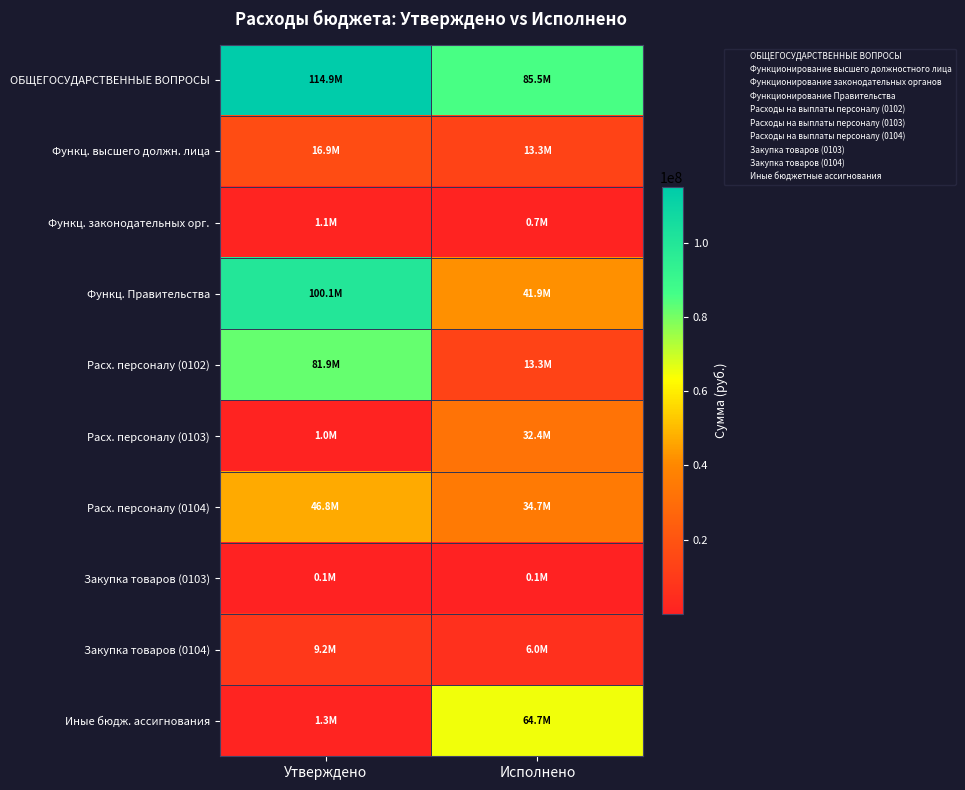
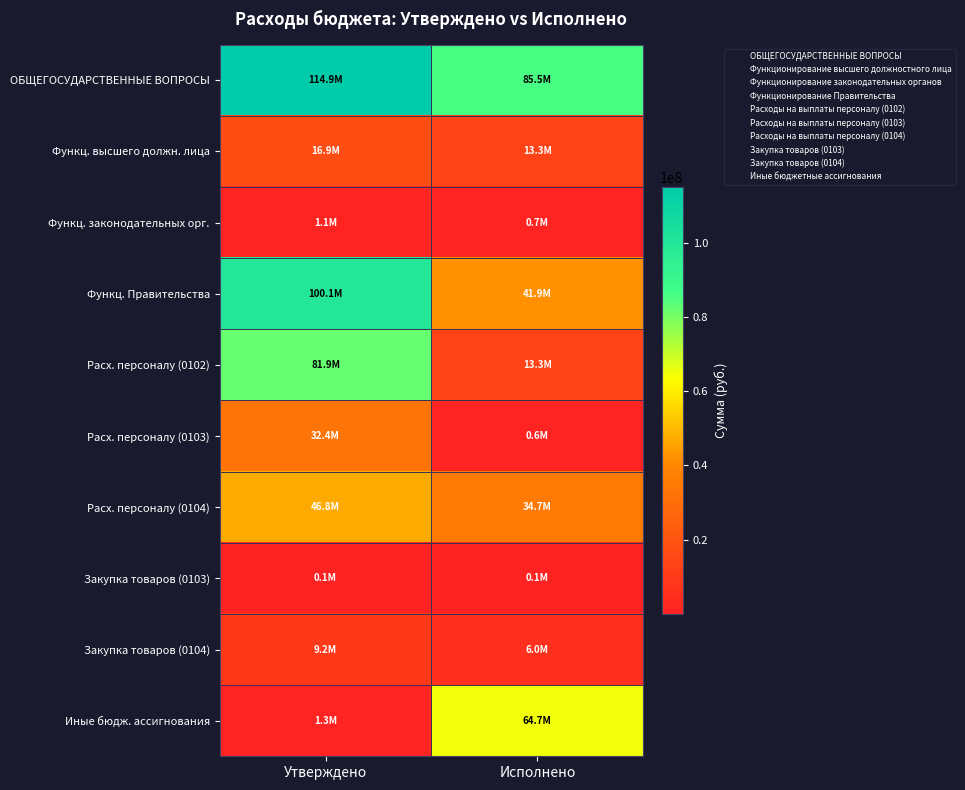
  {
    "ОБЩЕГОСУДАРСТВЕННЫЕ ВОПРОСЫ": {
      "Утверждено": "114.9M",
      "Исполнено": "85.5M"
    },
    "Функц. высшего должн. лица": {
      "Утверждено": "16.9M",
      "Исполнено": "13.3M"
    },
    "Функц. законодательных орг.": {
      "Утверждено": "1.1M",
      "Исполнено": "0.7M"
    },
    "Функц. Правительства": {
      "Утверждено": "100.1M",
      "Исполнено": "41.9M"
    },
    "Расх. персоналу (0102)": {
      "Утверждено": "81.9M",
      "Исполнено": "13.3M"
    },
    "Расх. персоналу (0103)": {
-     "Утверждено": "1.0M",
-     "Исполнено": "32.4M"
+     "Утверждено": "32.4M",
+     "Исполнено": "0.6M"
    },
    "Расх. персоналу (0104)": {
      "Утверждено": "46.8M",
      "Исполнено": "34.7M"
    },
    "Закупка товаров (0103)": {
      "Утверждено": "0.1M",
      "Исполнено": "0.1M"
    },
    "Закупка товаров (0104)": {
      "Утверждено": "9.2M",
      "Исполнено": "6.0M"
    },
    "Иные бюдж. ассигнования": {
      "Утверждено": "1.3M",
      "Исполнено": "64.7M"
    }
  }
